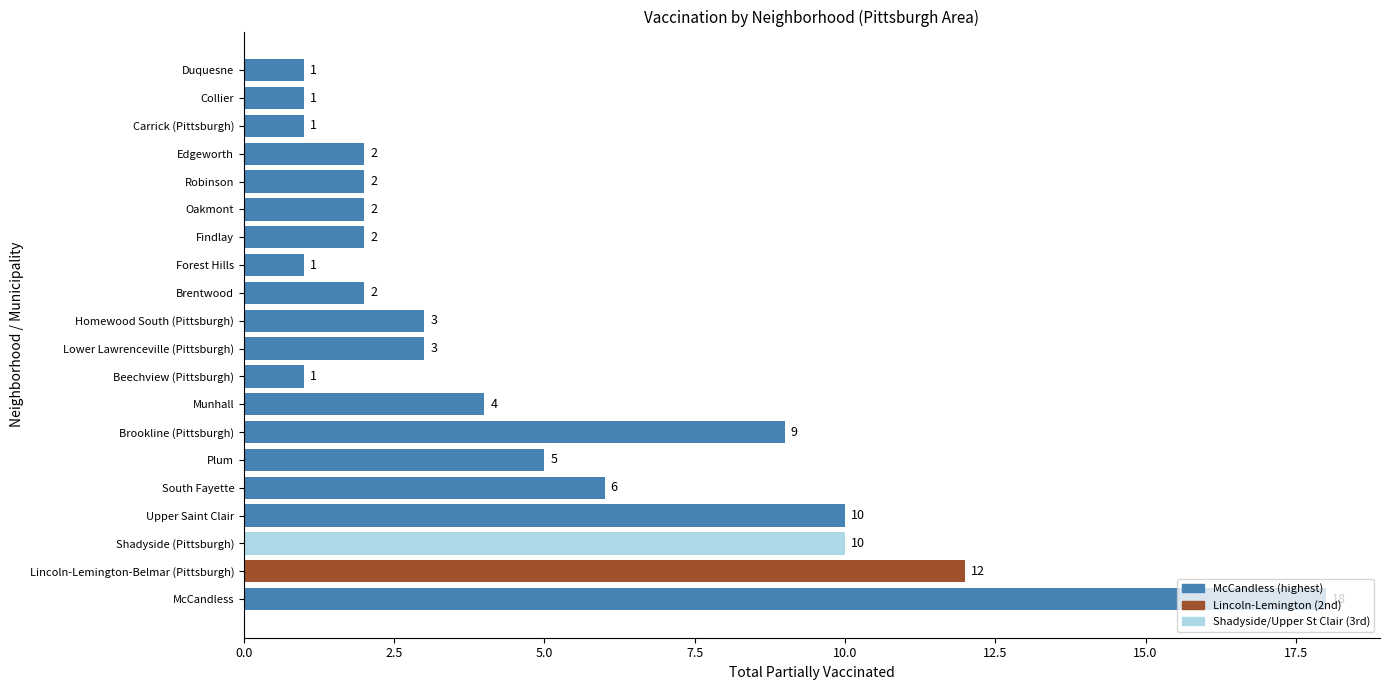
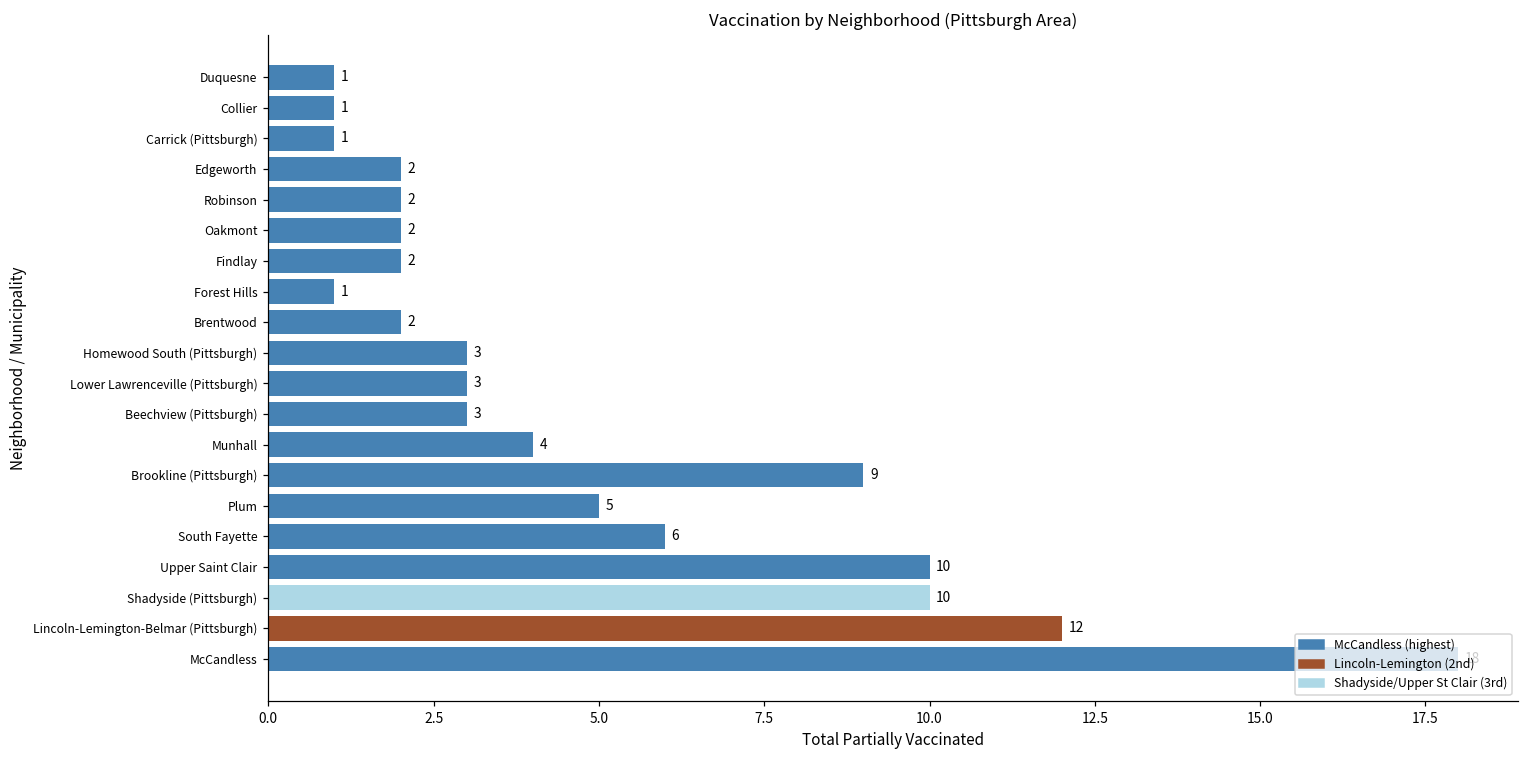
  {
    "Duquesne": 1,
    "Collier": 1,
    "Carrick (Pittsburgh)": 1,
    "Edgeworth": 2,
    "Robinson": 2,
    "Oakmont": 2,
    "Findlay": 2,
    "Forest Hills": 1,
    "Brentwood": 2,
    "Homewood South (Pittsburgh)": 3,
    "Lower Lawrenceville (Pittsburgh)": 3,
-   "Beechview (Pittsburgh)": 1,
+   "Beechview (Pittsburgh)": 3,
    "Munhall": 4,
    "Brookline (Pittsburgh)": 9,
    "Plum": 5,
    "South Fayette": 6,
    "Upper Saint Clair": 10,
    "Shadyside (Pittsburgh)": 10,
    "Lincoln-Lemington-Belmar (Pittsburgh)": 12
  }
